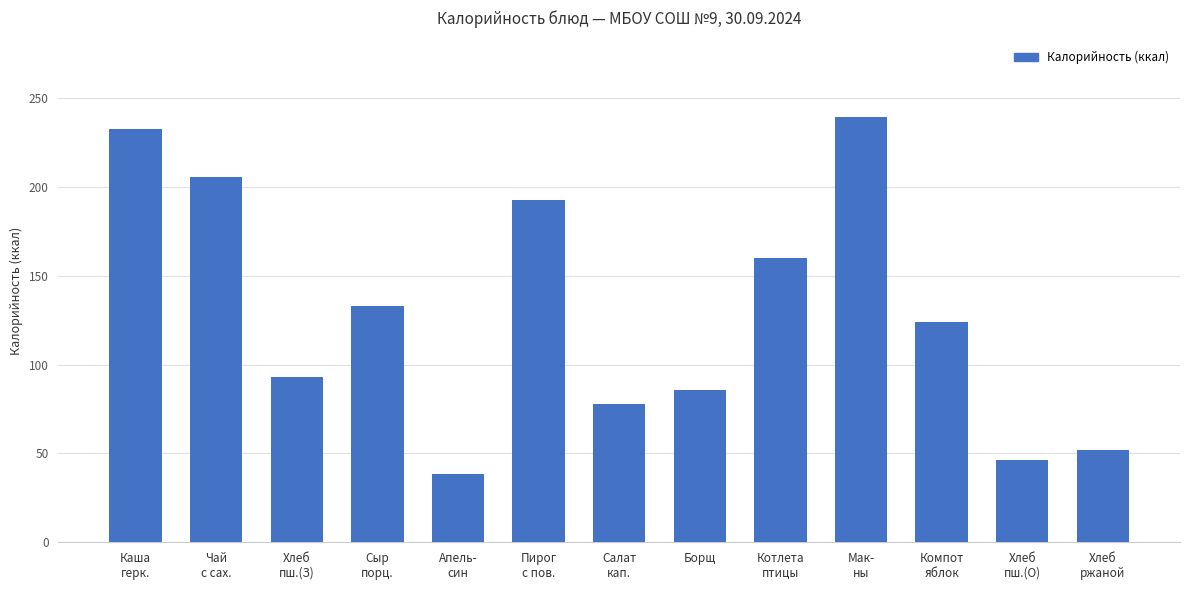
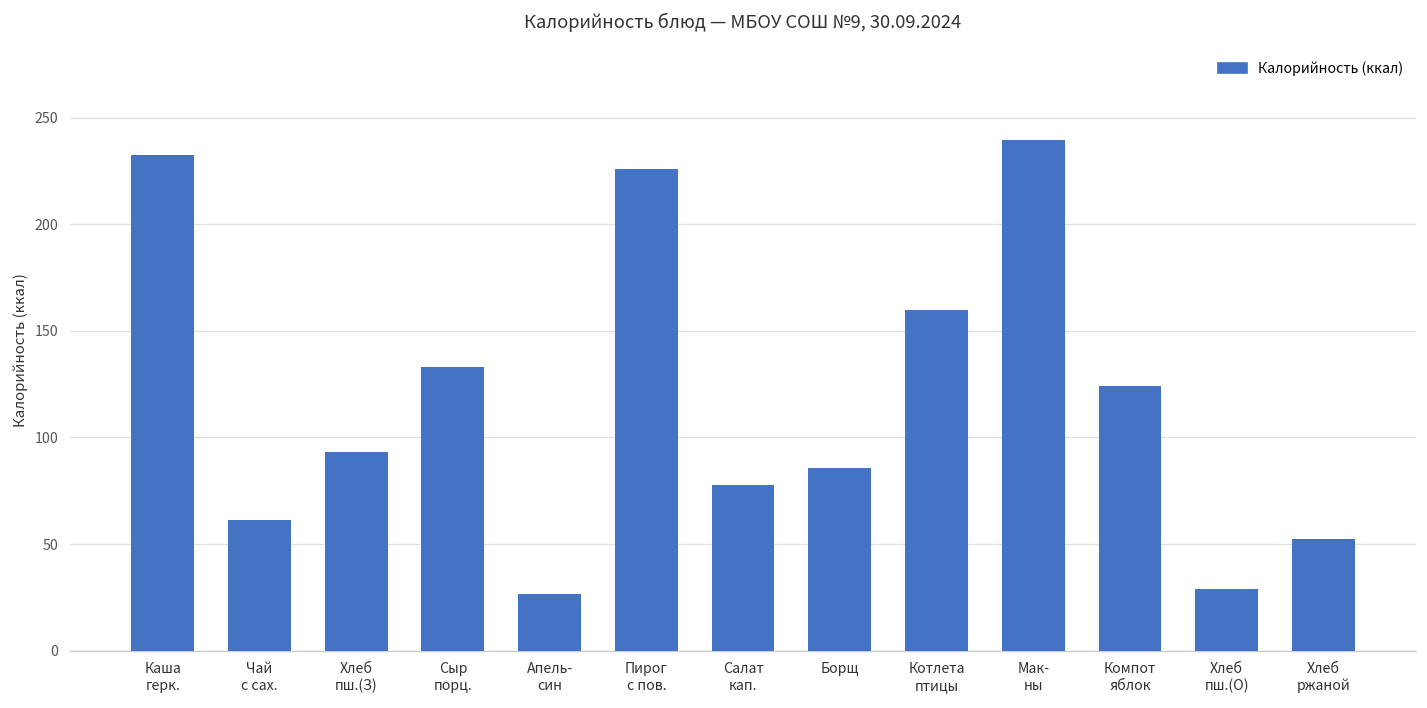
  {
    "Каша герк.": 232,
-   "Чай с сах.": 206,
+   "Чай с сах.": 61,
    "Хлеб пш.(З)": 93,
    "Сыр порц.": 133,
-   "Апель- син": 38,
-   "Пирог с пов.": 193,
+   "Апель- син": 26,
+   "Пирог с пов.": 226,
    "Салат кап.": 78,
    "Борщ": 86,
    "Котлета птицы": 160,
    "Мак- ны": 239,
    "Компот яблок": 124,
-   "Хлеб пш.(О)": 47,
+   "Хлеб пш.(О)": 29,
    "Хлеб ржаной": 52
  }
